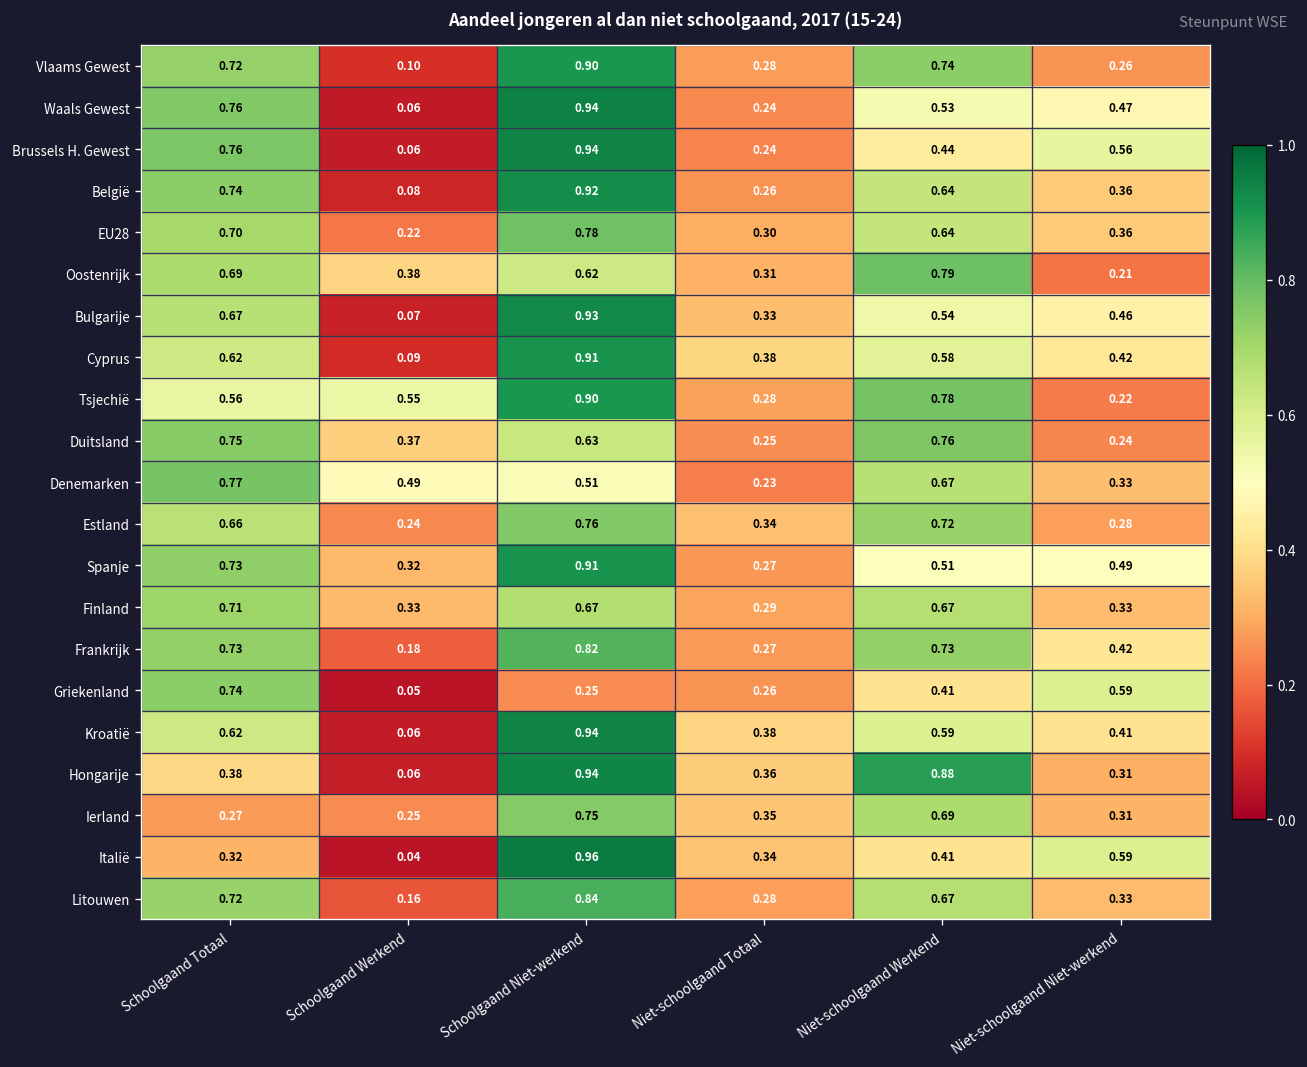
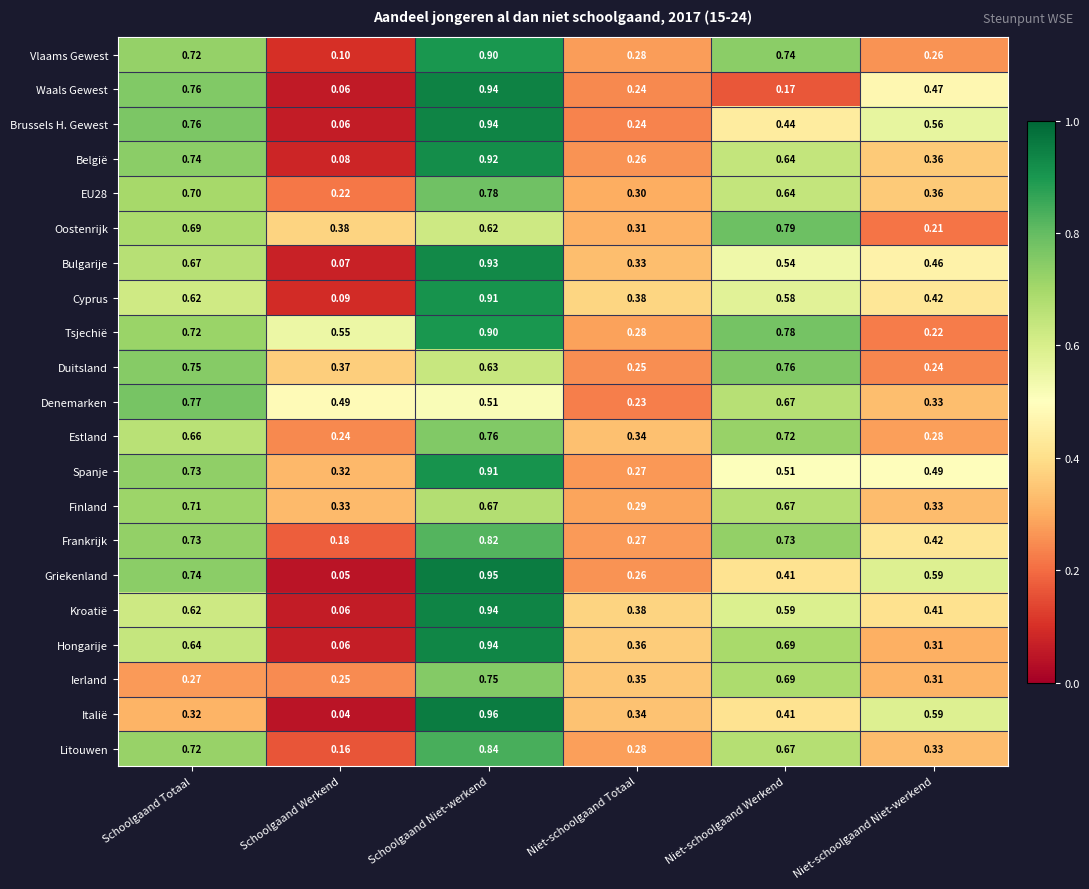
  {
    "Vlaams Gewest": {
      "Schoolgaand Totaal": 0.72,
      "Schoolgaand Werkend": 0.10,
      "Schoolgaand Niet-werkend": 0.90,
      "Niet-schoolgaand Totaal": 0.28,
      "Niet-schoolgaand Werkend": 0.74,
      "Niet-schoolgaand Niet-werkend": 0.26
    },
    "Waals Gewest": {
      "Schoolgaand Totaal": 0.76,
      "Schoolgaand Werkend": 0.06,
      "Schoolgaand Niet-werkend": 0.94,
      "Niet-schoolgaand Totaal": 0.24,
-     "Niet-schoolgaand Werkend": 0.53,
+     "Niet-schoolgaand Werkend": 0.17,
      "Niet-schoolgaand Niet-werkend": 0.47
    },
    "Brussels H. Gewest": {
      "Schoolgaand Totaal": 0.76,
      "Schoolgaand Werkend": 0.06,
      "Schoolgaand Niet-werkend": 0.94,
      "Niet-schoolgaand Totaal": 0.24,
      "Niet-schoolgaand Werkend": 0.44,
      "Niet-schoolgaand Niet-werkend": 0.56
    },
    "België": {
      "Schoolgaand Totaal": 0.74,
      "Schoolgaand Werkend": 0.08,
      "Schoolgaand Niet-werkend": 0.92,
      "Niet-schoolgaand Totaal": 0.26,
      "Niet-schoolgaand Werkend": 0.64,
      "Niet-schoolgaand Niet-werkend": 0.36
    },
    "EU28": {
      "Schoolgaand Totaal": 0.70,
      "Schoolgaand Werkend": 0.22,
      "Schoolgaand Niet-werkend": 0.78,
      "Niet-schoolgaand Totaal": 0.30,
      "Niet-schoolgaand Werkend": 0.64,
      "Niet-schoolgaand Niet-werkend": 0.36
    },
    "Oostenrijk": {
      "Schoolgaand Totaal": 0.69,
      "Schoolgaand Werkend": 0.38,
      "Schoolgaand Niet-werkend": 0.62,
      "Niet-schoolgaand Totaal": 0.31,
      "Niet-schoolgaand Werkend": 0.79,
      "Niet-schoolgaand Niet-werkend": 0.21
    },
    "Bulgarije": {
      "Schoolgaand Totaal": 0.67,
      "Schoolgaand Werkend": 0.07,
      "Schoolgaand Niet-werkend": 0.93,
      "Niet-schoolgaand Totaal": 0.33,
      "Niet-schoolgaand Werkend": 0.54,
      "Niet-schoolgaand Niet-werkend": 0.46
    },
    "Cyprus": {
      "Schoolgaand Totaal": 0.62,
      "Schoolgaand Werkend": 0.09,
      "Schoolgaand Niet-werkend": 0.91,
      "Niet-schoolgaand Totaal": 0.38,
      "Niet-schoolgaand Werkend": 0.58,
      "Niet-schoolgaand Niet-werkend": 0.42
    },
    "Tsjechië": {
-     "Schoolgaand Totaal": 0.56,
+     "Schoolgaand Totaal": 0.72,
      "Schoolgaand Werkend": 0.55,
      "Schoolgaand Niet-werkend": 0.90,
      "Niet-schoolgaand Totaal": 0.28,
      "Niet-schoolgaand Werkend": 0.78,
      "Niet-schoolgaand Niet-werkend": 0.22
    },
    "Duitsland": {
      "Schoolgaand Totaal": 0.75,
      "Schoolgaand Werkend": 0.37,
      "Schoolgaand Niet-werkend": 0.63,
      "Niet-schoolgaand Totaal": 0.25,
      "Niet-schoolgaand Werkend": 0.76,
      "Niet-schoolgaand Niet-werkend": 0.24
    },
    "Denemarken": {
      "Schoolgaand Totaal": 0.77,
      "Schoolgaand Werkend": 0.49,
      "Schoolgaand Niet-werkend": 0.51,
      "Niet-schoolgaand Totaal": 0.23,
      "Niet-schoolgaand Werkend": 0.67,
      "Niet-schoolgaand Niet-werkend": 0.33
    },
    "Estland": {
      "Schoolgaand Totaal": 0.66,
      "Schoolgaand Werkend": 0.24,
      "Schoolgaand Niet-werkend": 0.76,
      "Niet-schoolgaand Totaal": 0.34,
      "Niet-schoolgaand Werkend": 0.72,
      "Niet-schoolgaand Niet-werkend": 0.28
    },
    "Spanje": {
      "Schoolgaand Totaal": 0.73,
      "Schoolgaand Werkend": 0.32,
      "Schoolgaand Niet-werkend": 0.91,
      "Niet-schoolgaand Totaal": 0.27,
      "Niet-schoolgaand Werkend": 0.51,
      "Niet-schoolgaand Niet-werkend": 0.49
    },
    "Finland": {
      "Schoolgaand Totaal": 0.71,
      "Schoolgaand Werkend": 0.33,
      "Schoolgaand Niet-werkend": 0.67,
      "Niet-schoolgaand Totaal": 0.29,
      "Niet-schoolgaand Werkend": 0.67,
      "Niet-schoolgaand Niet-werkend": 0.33
    },
    "Frankrijk": {
      "Schoolgaand Totaal": 0.73,
      "Schoolgaand Werkend": 0.18,
      "Schoolgaand Niet-werkend": 0.82,
      "Niet-schoolgaand Totaal": 0.27,
      "Niet-schoolgaand Werkend": 0.73,
      "Niet-schoolgaand Niet-werkend": 0.42
    },
    "Griekenland": {
      "Schoolgaand Totaal": 0.74,
      "Schoolgaand Werkend": 0.05,
-     "Schoolgaand Niet-werkend": 0.25,
+     "Schoolgaand Niet-werkend": 0.95,
      "Niet-schoolgaand Totaal": 0.26,
      "Niet-schoolgaand Werkend": 0.41,
      "Niet-schoolgaand Niet-werkend": 0.59
    },
    "Kroatië": {
      "Schoolgaand Totaal": 0.62,
      "Schoolgaand Werkend": 0.06,
      "Schoolgaand Niet-werkend": 0.94,
      "Niet-schoolgaand Totaal": 0.38,
      "Niet-schoolgaand Werkend": 0.59,
      "Niet-schoolgaand Niet-werkend": 0.41
    },
    "Hongarije": {
-     "Schoolgaand Totaal": 0.38,
+     "Schoolgaand Totaal": 0.64,
      "Schoolgaand Werkend": 0.06,
      "Schoolgaand Niet-werkend": 0.94,
      "Niet-schoolgaand Totaal": 0.36,
-     "Niet-schoolgaand Werkend": 0.88,
+     "Niet-schoolgaand Werkend": 0.69,
      "Niet-schoolgaand Niet-werkend": 0.31
    },
    "Ierland": {
      "Schoolgaand Totaal": 0.27,
      "Schoolgaand Werkend": 0.25,
      "Schoolgaand Niet-werkend": 0.75,
      "Niet-schoolgaand Totaal": 0.35,
      "Niet-schoolgaand Werkend": 0.69,
      "Niet-schoolgaand Niet-werkend": 0.31
    },
    "Italië": {
      "Schoolgaand Totaal": 0.32,
      "Schoolgaand Werkend": 0.04,
      "Schoolgaand Niet-werkend": 0.96,
      "Niet-schoolgaand Totaal": 0.34,
      "Niet-schoolgaand Werkend": 0.41,
      "Niet-schoolgaand Niet-werkend": 0.59
    },
    "Litouwen": {
      "Schoolgaand Totaal": 0.72,
      "Schoolgaand Werkend": 0.16,
      "Schoolgaand Niet-werkend": 0.84,
      "Niet-schoolgaand Totaal": 0.28,
      "Niet-schoolgaand Werkend": 0.67,
      "Niet-schoolgaand Niet-werkend": 0.33
    }
  }
